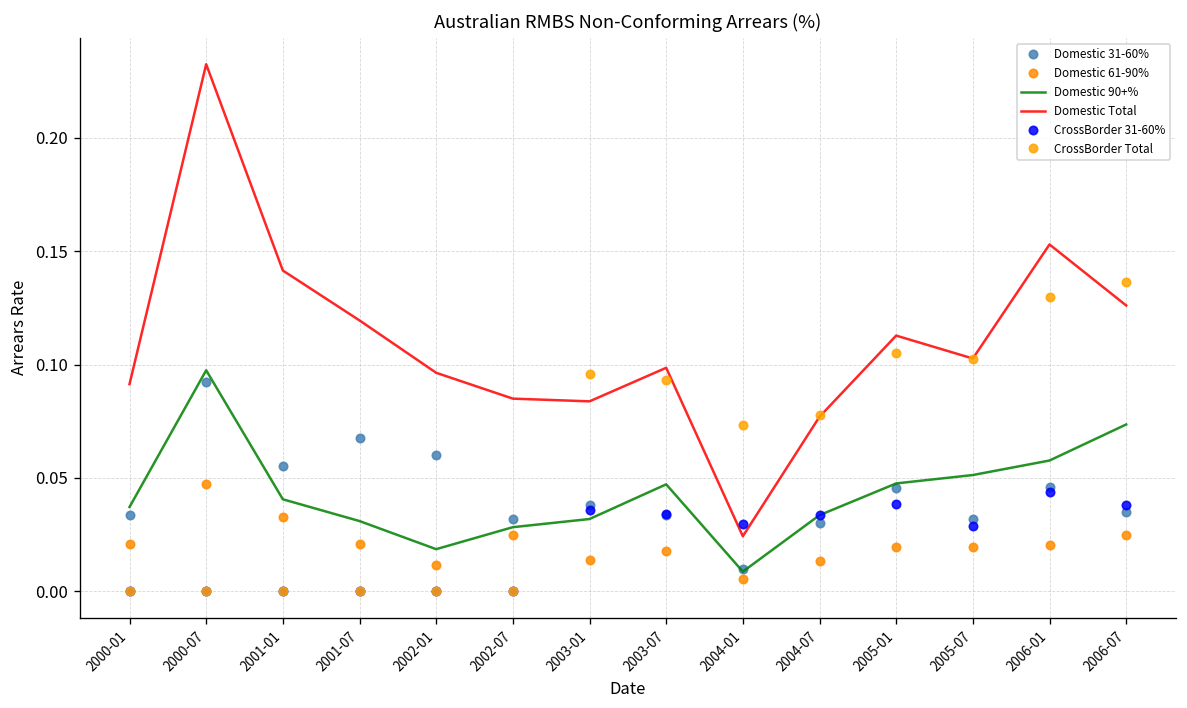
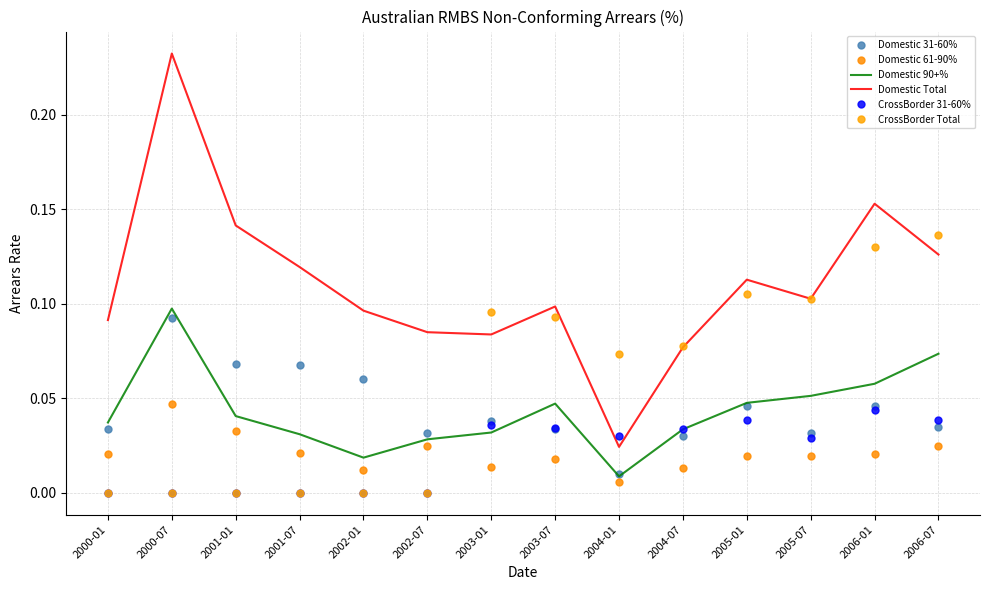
  {
    "Domestic 31-60%": {
      "2000-01": 0.034,
      "2000-07": 0.093,
-     "2001-01": 0.055,
+     "2001-01": 0.068,
      "2001-07": 0.068,
      "2002-01": 0.060,
      "2002-07": 0.032,
      "2003-01": 0.038,
      "2004-07": 0.030,
      "2005-01": 0.046,
      "2005-07": 0.032,
      "2006-01": 0.046,
      "2006-07": 0.035
    },
    "Domestic 90+%": {
      "2000-01": 0.037,
      "2000-07": 0.098,
      "2001-01": 0.041,
      "2001-07": 0.031,
      "2002-01": 0.019,
      "2002-07": 0.028,
      "2003-01": 0.032,
      "2003-07": 0.047,
      "2005-01": 0.048,
      "2005-07": 0.051,
      "2006-01": 0.058,
      "2006-07": 0.074
    },
    "Domestic Total": {
      "2000-01": 0.091,
      "2000-07": 0.233,
      "2001-01": 0.142,
      "2001-07": 0.120,
      "2002-01": 0.096,
      "2002-07": 0.085,
      "2003-01": 0.084,
      "2003-07": 0.099,
      "2004-01": 0.024,
      "2005-01": 0.113,
      "2006-01": 0.153,
      "2006-07": 0.126
    },
    "CrossBorder 31-60%": {
      "2003-01": 0.036,
      "2004-01": 0.030,
      "2005-01": 0.038,
      "2005-07": 0.029,
      "2006-01": 0.044,
      "2006-07": 0.038
    }
  }
